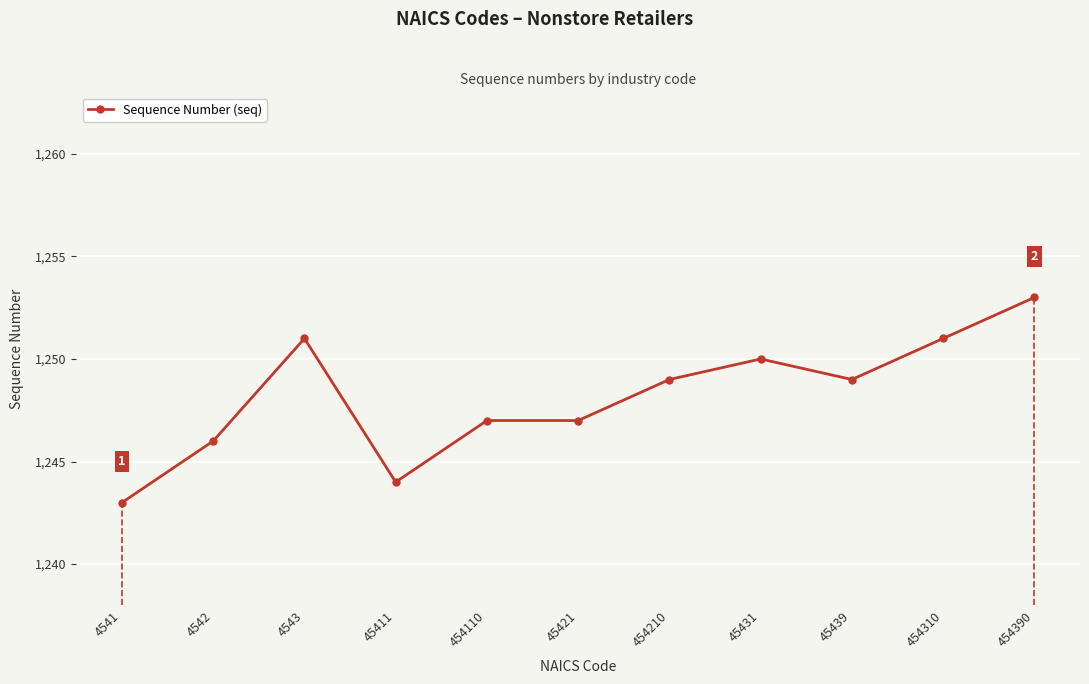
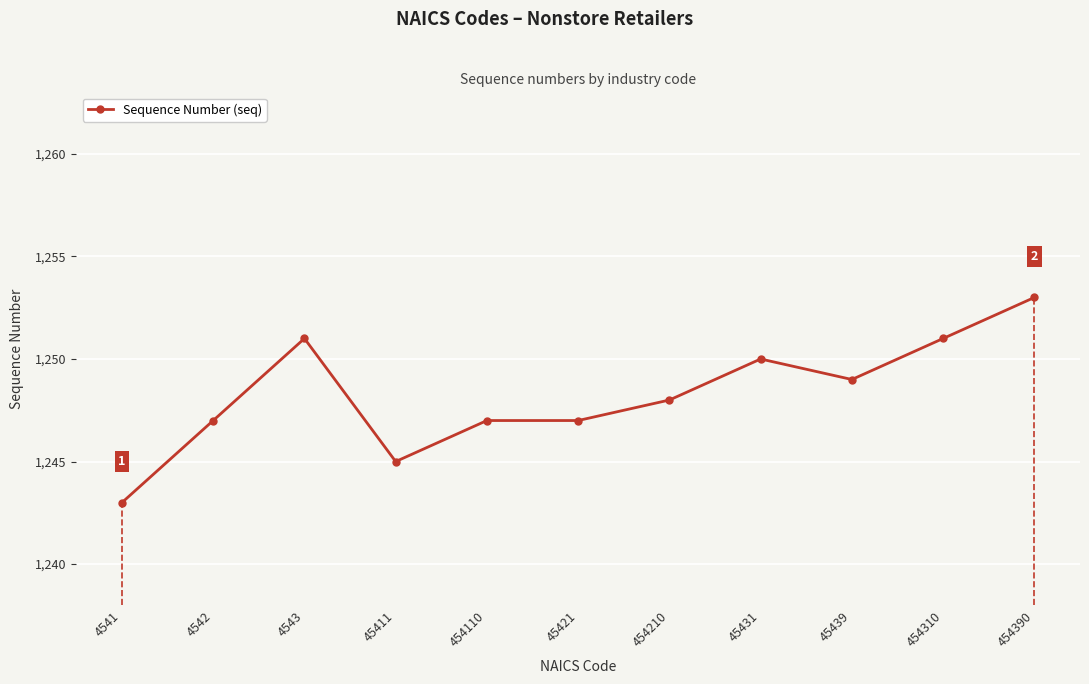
  {
    "4541": "1,243",
-   "4542": "1,246",
+   "4542": "1,247",
    "4543": "1,251",
-   "45411": "1,244",
+   "45411": "1,245",
    "454110": "1,247",
    "45421": "1,247",
-   "454210": "1,249",
+   "454210": "1,248",
    "45431": "1,250",
    "45439": "1,249",
    "454310": "1,251",
    "454390": "1,253"
  }
